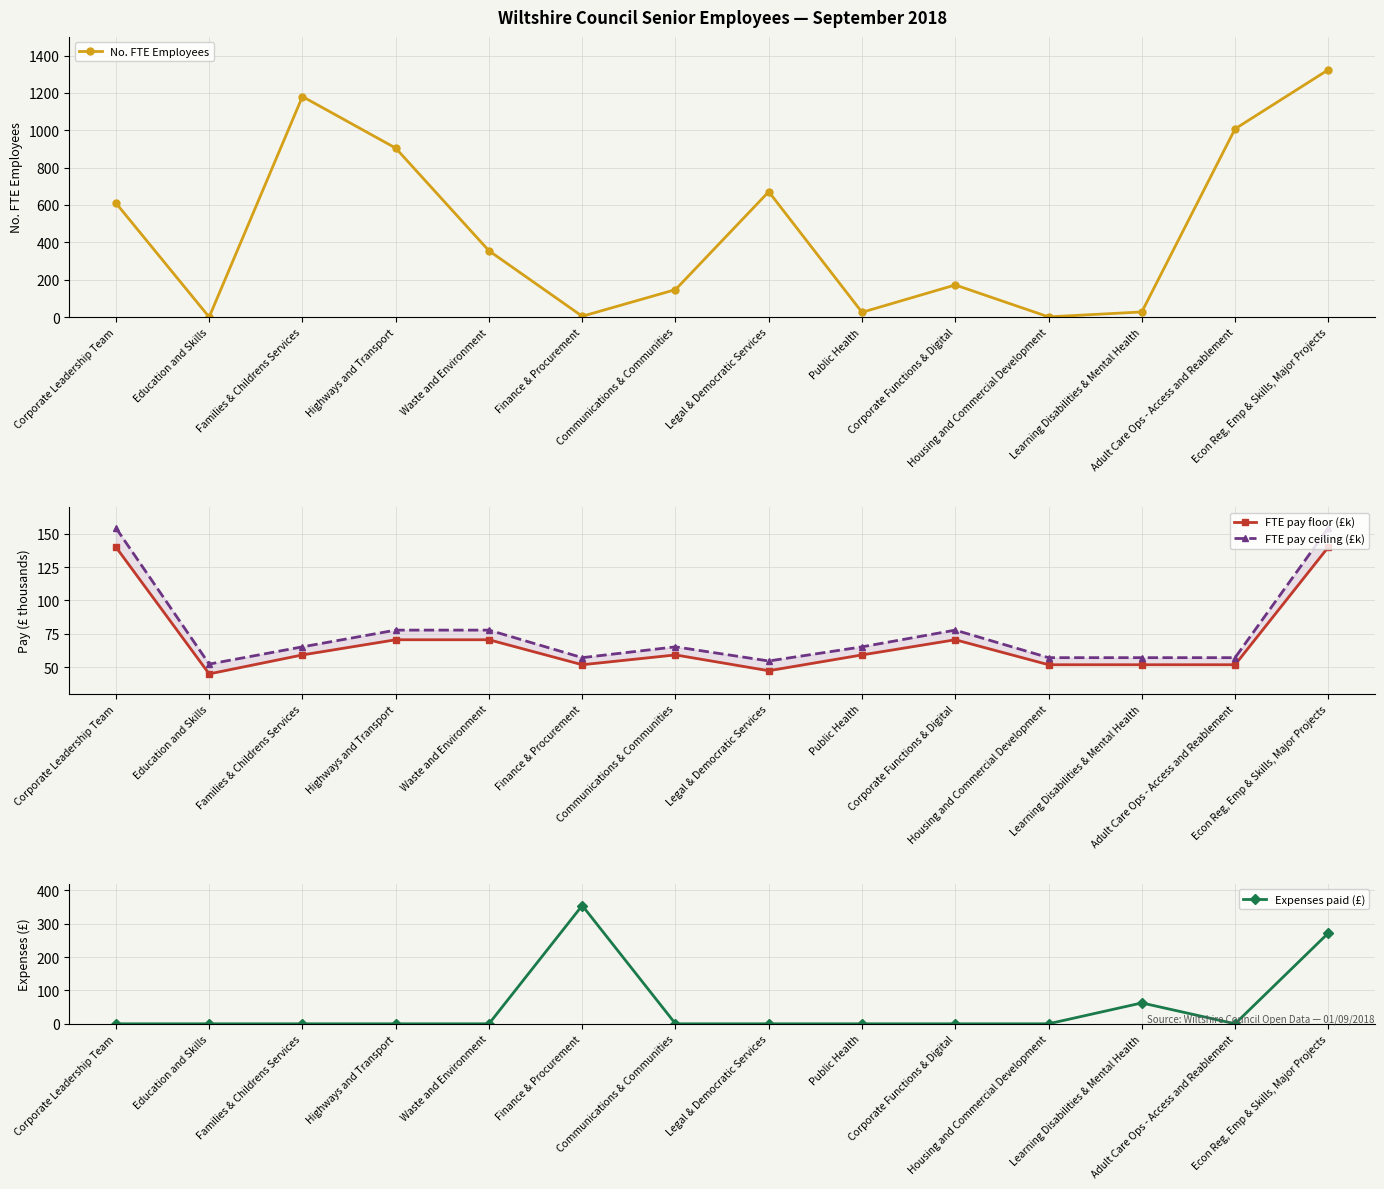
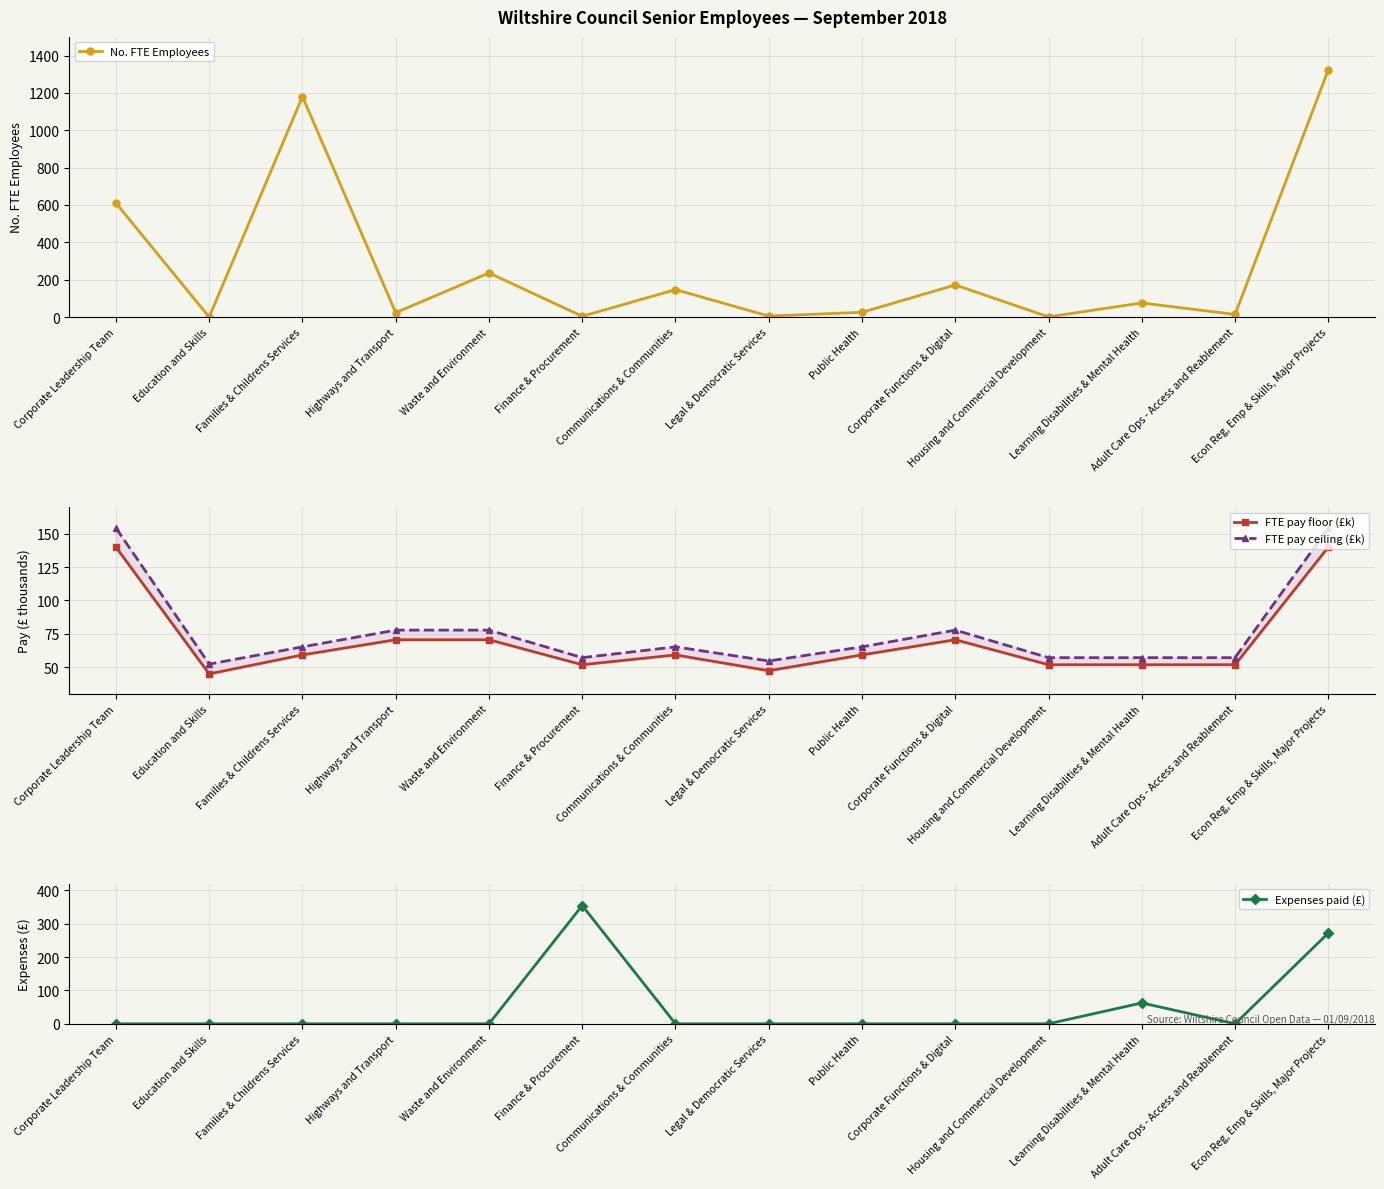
  {
    "Wiltshire Council Senior Employees — September 2018": {
      "Corporate Leadership Team": 610,
      "Education and Skills": 0,
      "Families & Childrens Services": 1180,
-     "Highways and Transport": 900,
-     "Waste and Environment": 350,
+     "Highways and Transport": 20,
+     "Waste and Environment": 240,
      "Finance & Procurement": 0,
      "Communications & Communities": 150,
-     "Legal & Democratic Services": 670,
+     "Legal & Democratic Services": 10,
      "Public Health": 30,
      "Corporate Functions & Digital": 170,
      "Housing and Commercial Development": 0,
-     "Learning Disabilities & Mental Health": 30,
-     "Adult Care Ops - Access and Reablement": 1010,
+     "Learning Disabilities & Mental Health": 80,
+     "Adult Care Ops - Access and Reablement": 10,
      "Econ Reg, Emp & Skills, Major Projects": 1320
    }
  }
